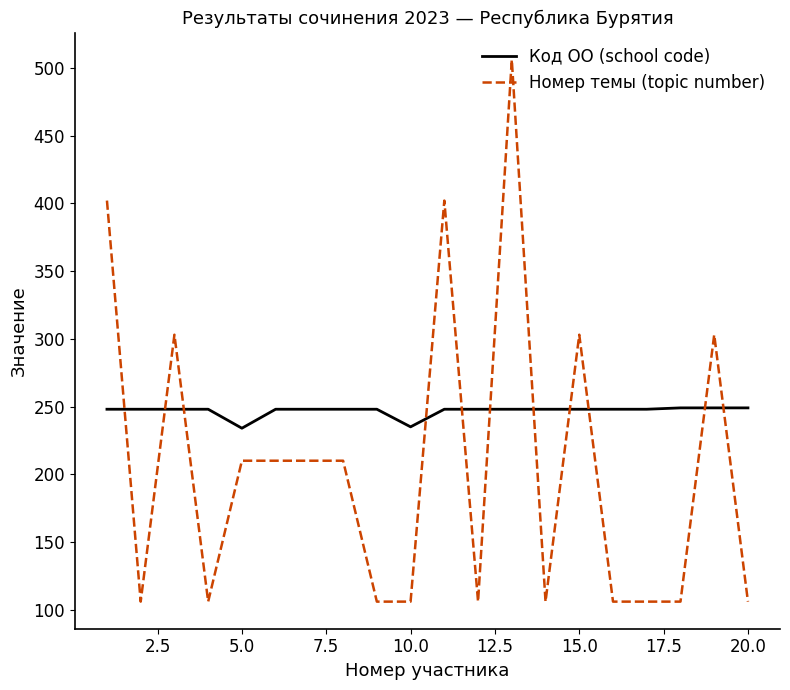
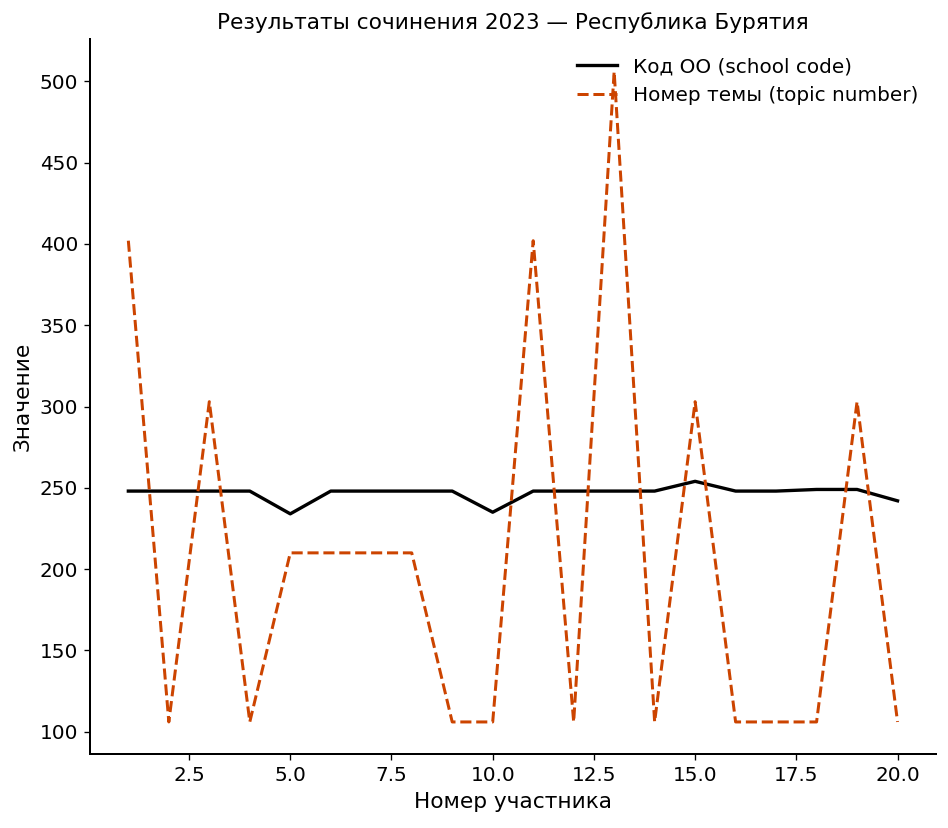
  {
    "Код ОО (school code)": {
      "5.0": 234,
      "10.0": 235,
-     "15.0": 248,
-     "20.0": 249
+     "15.0": 254,
+     "20.0": 242
    },
    "Номер темы (topic number)": {
      "5.0": 210,
      "10.0": 106,
      "15.0": 303,
      "20.0": 106
    }
  }
